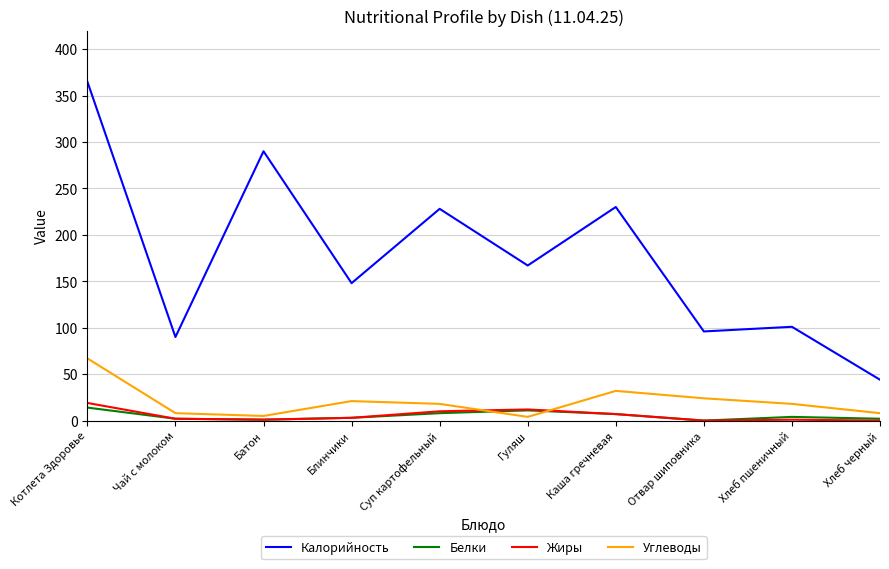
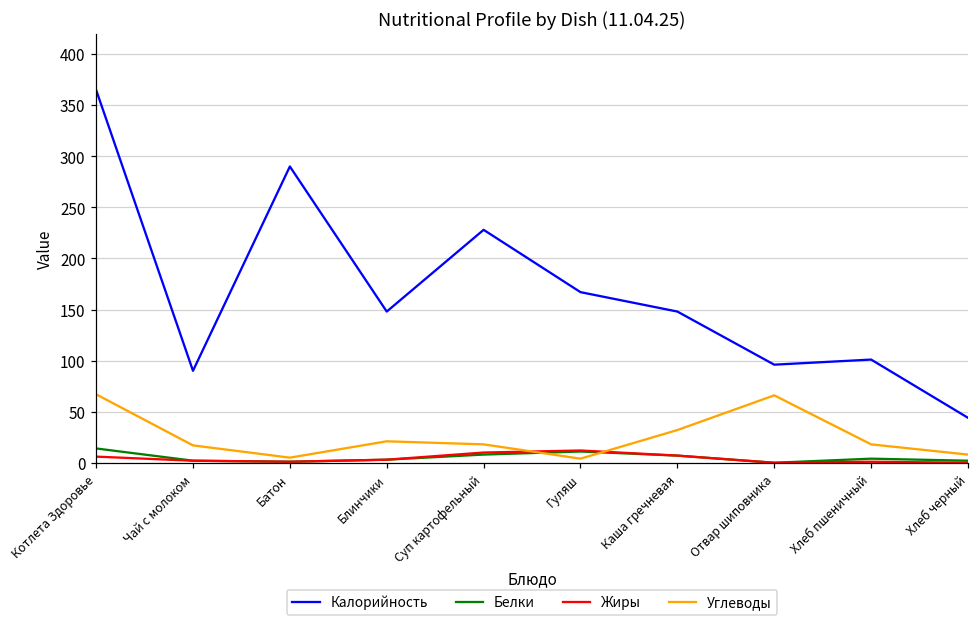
  {
    "Калорийность": {
      "Котлета Здоровье": 370,
      "Чай с молоком": 90,
      "Батон": 290,
      "Блинчики": 150,
      "Суп картофельный": 230,
      "Гуляш": 170,
-     "Каша гречневая": 230,
+     "Каша гречневая": 150,
      "Отвар шиповника": 100,
      "Хлеб пшеничный": 100,
      "Хлеб черный": 40
    },
    "Белки": {
      "Котлета Здоровье": 10,
      "Хлеб пшеничный": 0
    },
    "Жиры": {
-     "Котлета Здоровье": 20,
+     "Котлета Здоровье": 10,
      "Хлеб пшеничный": 0
    },
    "Углеводы": {
      "Котлета Здоровье": 70,
-     "Чай с молоком": 10,
+     "Чай с молоком": 20,
      "Батон": 10,
      "Блинчики": 20,
      "Суп картофельный": 20,
      "Гуляш": 0,
      "Каша гречневая": 30,
-     "Отвар шиповника": 20,
+     "Отвар шиповника": 70,
      "Хлеб пшеничный": 20,
      "Хлеб черный": 10
    }
  }
